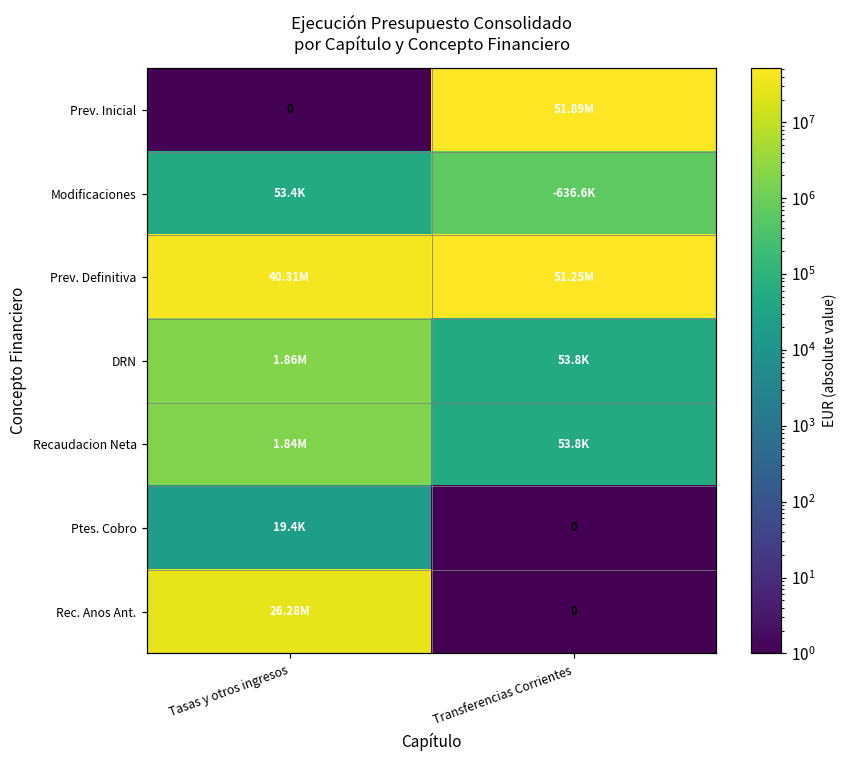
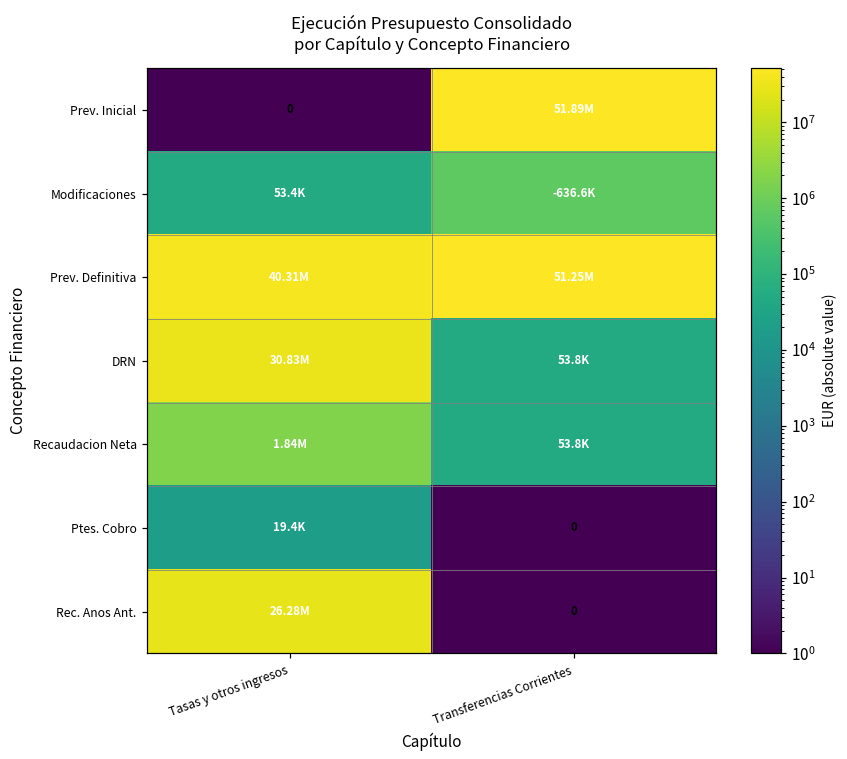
  {
    "Prev. Inicial": {
      "Tasas y otros ingresos": "0",
      "Transferencias Corrientes": "51.89M"
    },
    "Modificaciones": {
      "Tasas y otros ingresos": "53.4K",
      "Transferencias Corrientes": "-636.6K"
    },
    "Prev. Definitiva": {
      "Tasas y otros ingresos": "40.31M",
      "Transferencias Corrientes": "51.25M"
    },
    "DRN": {
-     "Tasas y otros ingresos": "1.86M",
+     "Tasas y otros ingresos": "30.83M",
      "Transferencias Corrientes": "53.8K"
    },
    "Recaudacion Neta": {
      "Tasas y otros ingresos": "1.84M",
      "Transferencias Corrientes": "53.8K"
    },
    "Ptes. Cobro": {
      "Tasas y otros ingresos": "19.4K",
      "Transferencias Corrientes": "0"
    },
    "Rec. Anos Ant.": {
      "Tasas y otros ingresos": "26.28M",
      "Transferencias Corrientes": "0"
    }
  }
